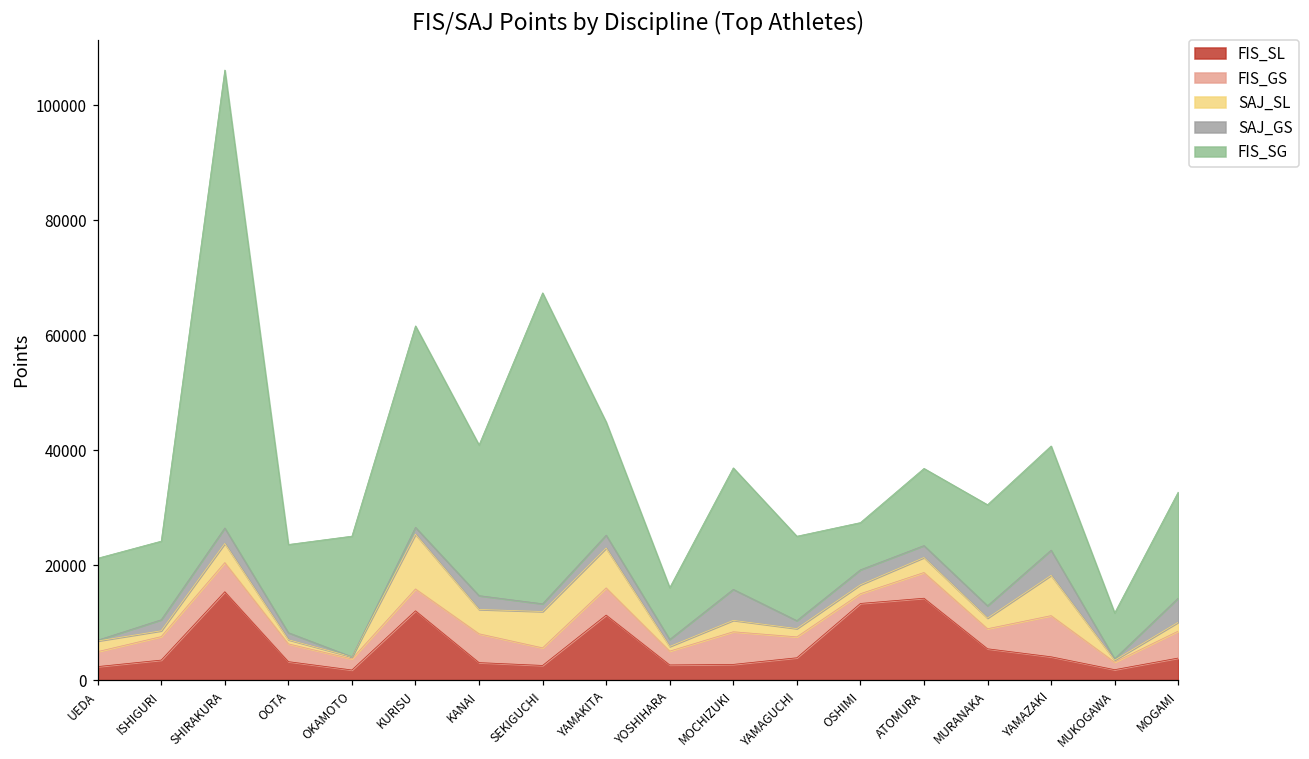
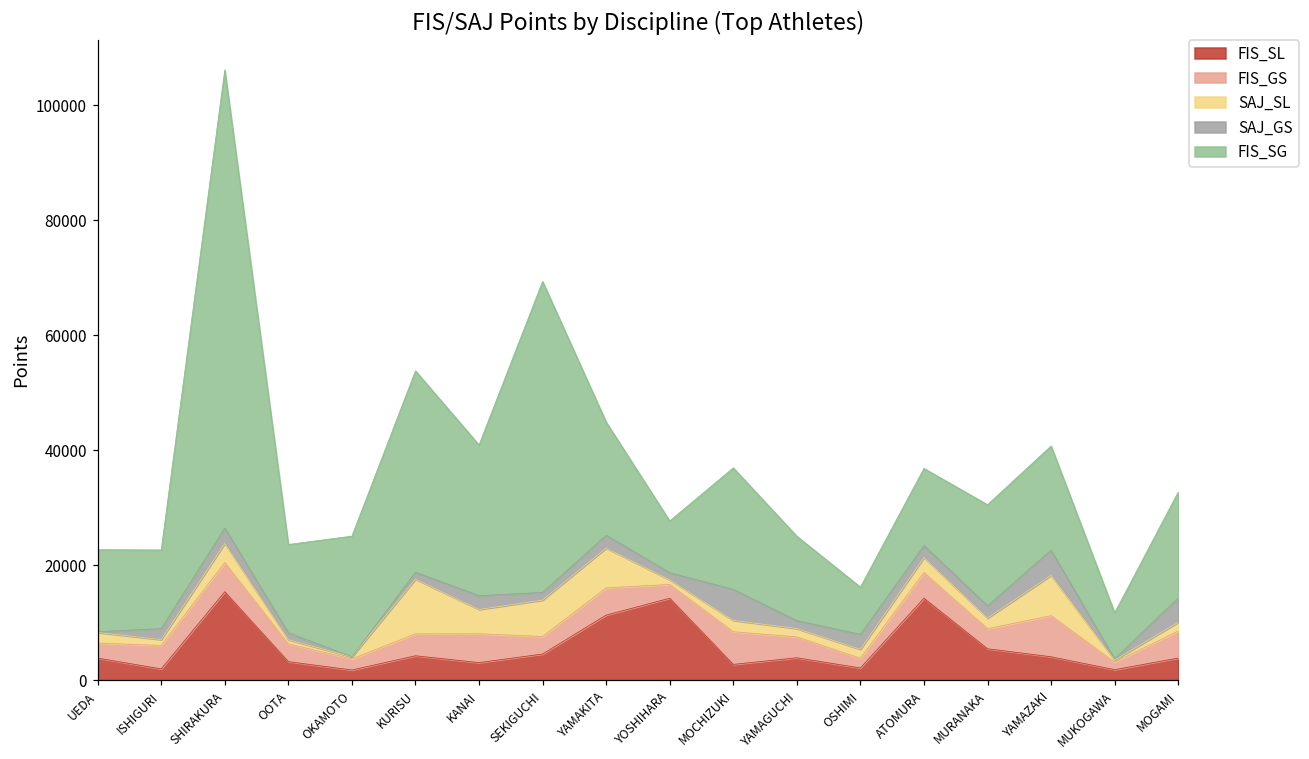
  {
    "FIS_SL": {
-     "UEDA": 2000,
-     "ISHIGURI": 3000,
+     "UEDA": 4000,
+     "ISHIGURI": 2000,
      "SHIRAKURA": 15000,
      "OOTA": 3000,
      "OKAMOTO": 2000,
-     "KURISU": 12000,
+     "KURISU": 4000,
      "KANAI": 3000,
-     "SEKIGUCHI": 3000,
+     "SEKIGUCHI": 5000,
      "YAMAKITA": 11000,
-     "YOSHIHARA": 3000,
+     "YOSHIHARA": 14000,
      "MOCHIZUKI": 3000,
      "YAMAGUCHI": 4000,
-     "OSHIMI": 13000,
+     "OSHIMI": 2000,
      "ATOMURA": 14000,
      "MURANAKA": 5000,
      "YAMAZAKI": 4000,
      "MUKOGAWA": 2000,
      "MOGAMI": 4000
    }
  }
